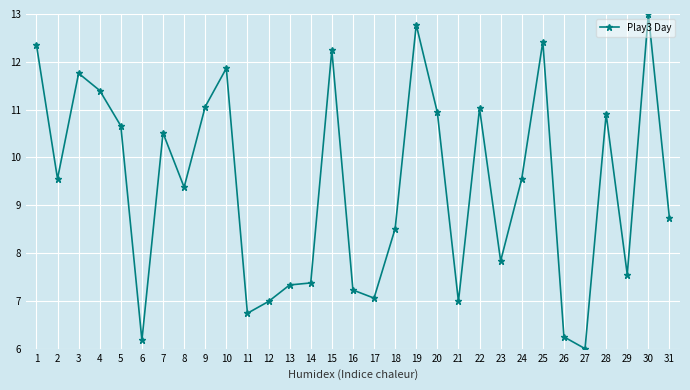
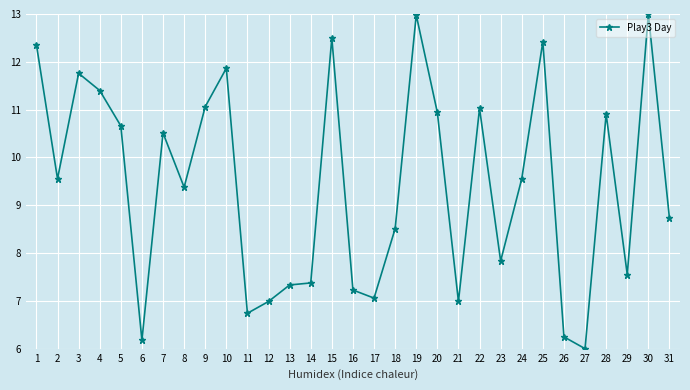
  {
    "1": 12.4,
    "2": 9.6,
    "3": 11.8,
    "4": 11.4,
    "5": 10.7,
    "6": 6.2,
    "7": 10.5,
    "8": 9.4,
    "9": 11.1,
    "10": 11.9,
    "11": 6.7,
    "12": 7.0,
    "13": 7.3,
    "14": 7.4,
-   "15": 12.2,
+   "15": 12.5,
    "16": 7.2,
    "17": 7.1,
    "18": 8.5,
-   "19": 12.8,
+   "19": 13.0,
    "20": 10.9,
    "21": 7.0,
    "22": 11.0,
    "23": 7.8,
    "24": 9.6,
    "25": 12.4,
    "26": 6.2,
    "27": 6.0,
    "28": 10.9,
    "29": 7.6,
    "30": 13.0,
    "31": 8.7
  }
